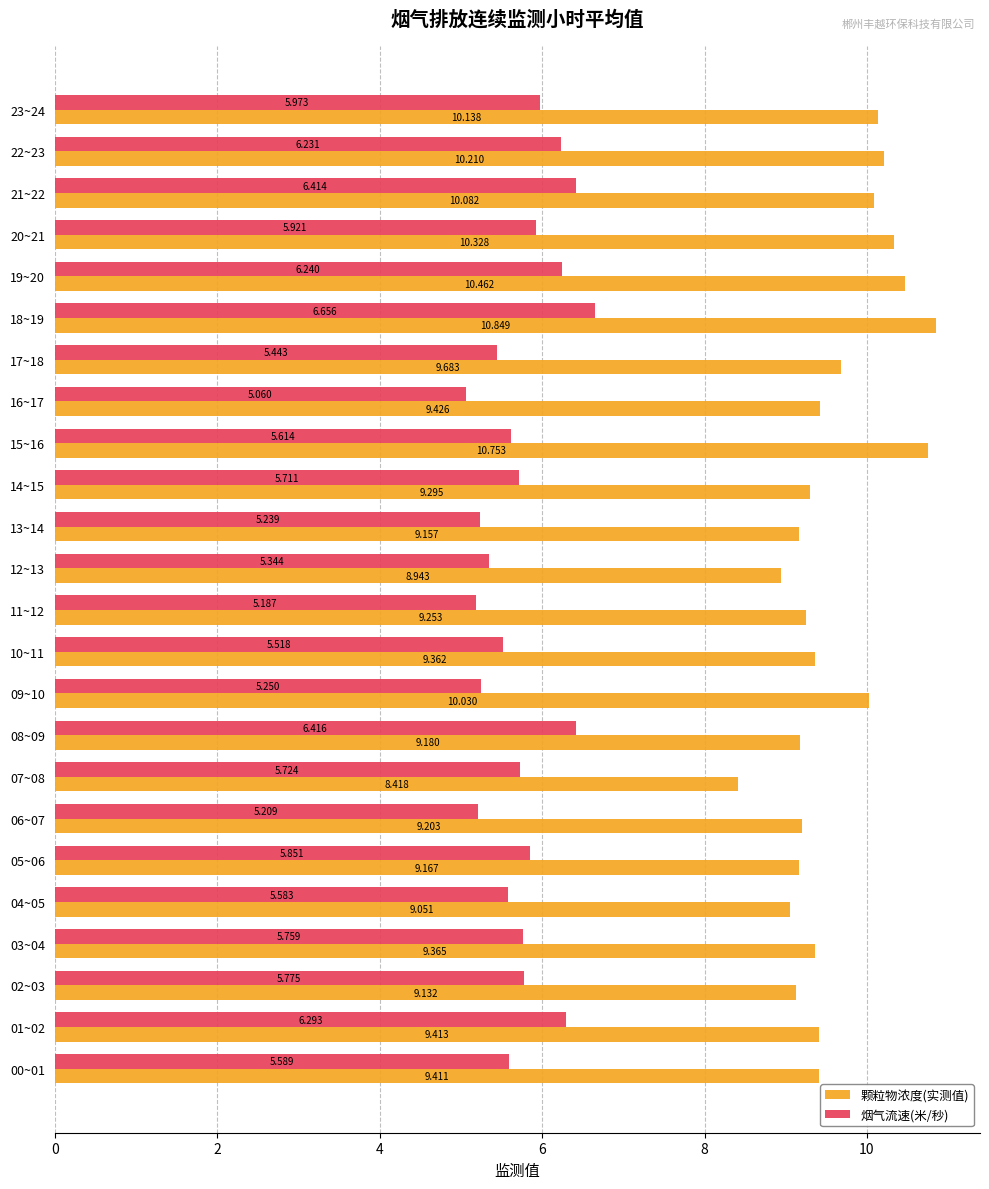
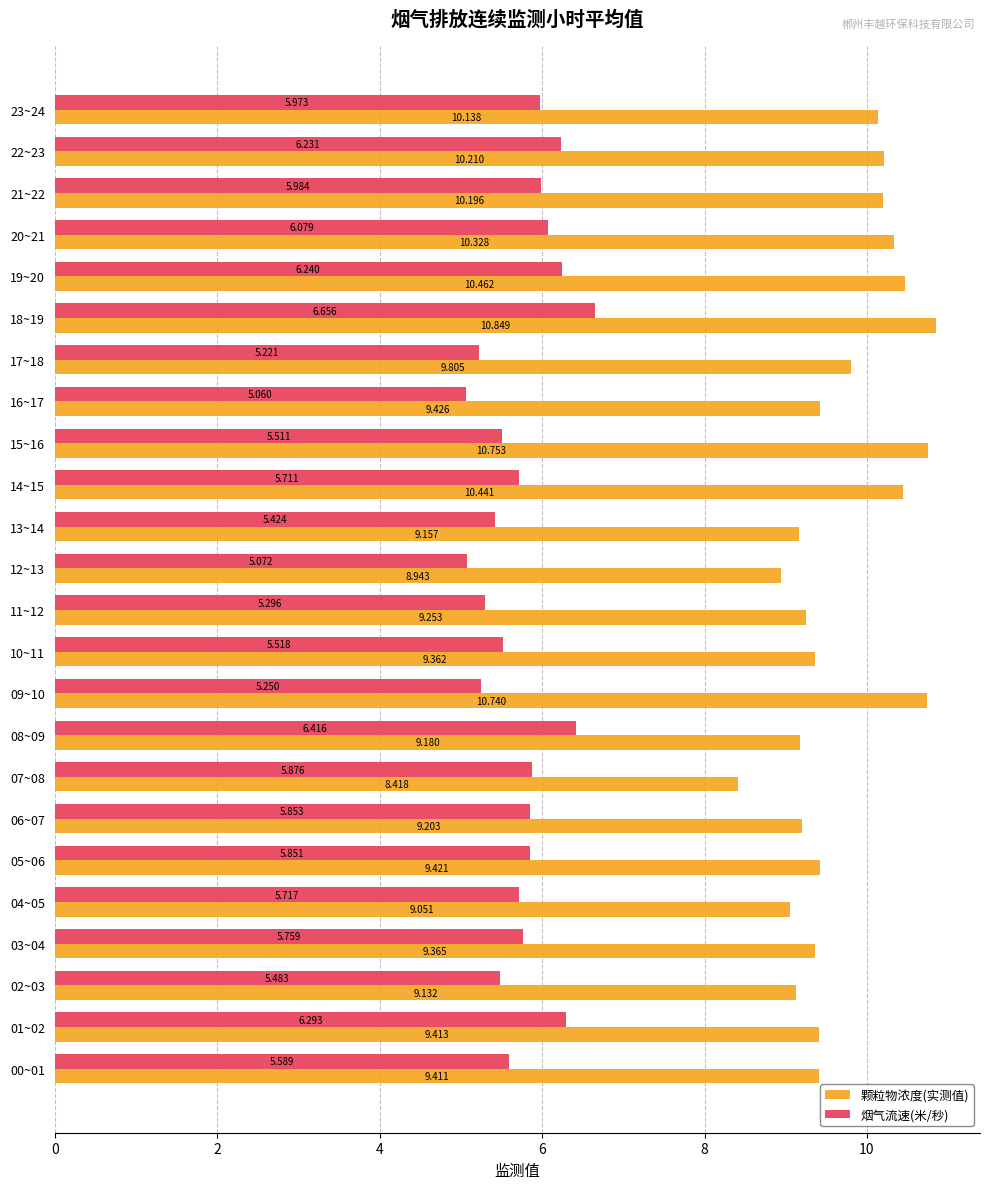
  {
    "颗粒物浓度(实测值)": {
      "23~24": 10.138,
      "22~23": 10.210,
-     "21~22": 10.082,
+     "21~22": 10.196,
      "20~21": 10.328,
      "19~20": 10.462,
      "18~19": 10.849,
-     "17~18": 9.683,
+     "17~18": 9.805,
      "16~17": 9.426,
      "15~16": 10.753,
-     "14~15": 9.295,
+     "14~15": 10.441,
      "13~14": 9.157,
      "12~13": 8.943,
      "11~12": 9.253,
      "10~11": 9.362,
-     "09~10": 10.030,
+     "09~10": 10.740,
      "08~09": 9.180,
      "07~08": 8.418,
      "06~07": 9.203,
-     "05~06": 9.167,
+     "05~06": 9.421,
      "04~05": 9.051,
      "03~04": 9.365,
      "02~03": 9.132,
      "01~02": 9.413,
      "00~01": 9.411
    },
    "烟气流速(米/秒)": {
      "23~24": 5.973,
      "22~23": 6.231,
-     "21~22": 6.414,
-     "20~21": 5.921,
+     "21~22": 5.984,
+     "20~21": 6.079,
      "19~20": 6.240,
      "18~19": 6.656,
-     "17~18": 5.443,
+     "17~18": 5.221,
      "16~17": 5.060,
-     "15~16": 5.614,
+     "15~16": 5.511,
      "14~15": 5.711,
-     "13~14": 5.239,
-     "12~13": 5.344,
-     "11~12": 5.187,
+     "13~14": 5.424,
+     "12~13": 5.072,
+     "11~12": 5.296,
      "10~11": 5.518,
      "09~10": 5.250,
      "08~09": 6.416,
-     "07~08": 5.724,
-     "06~07": 5.209,
+     "07~08": 5.876,
+     "06~07": 5.853,
      "05~06": 5.851,
-     "04~05": 5.583,
+     "04~05": 5.717,
      "03~04": 5.759,
-     "02~03": 5.775,
+     "02~03": 5.483,
      "01~02": 6.293,
      "00~01": 5.589
    }
  }
